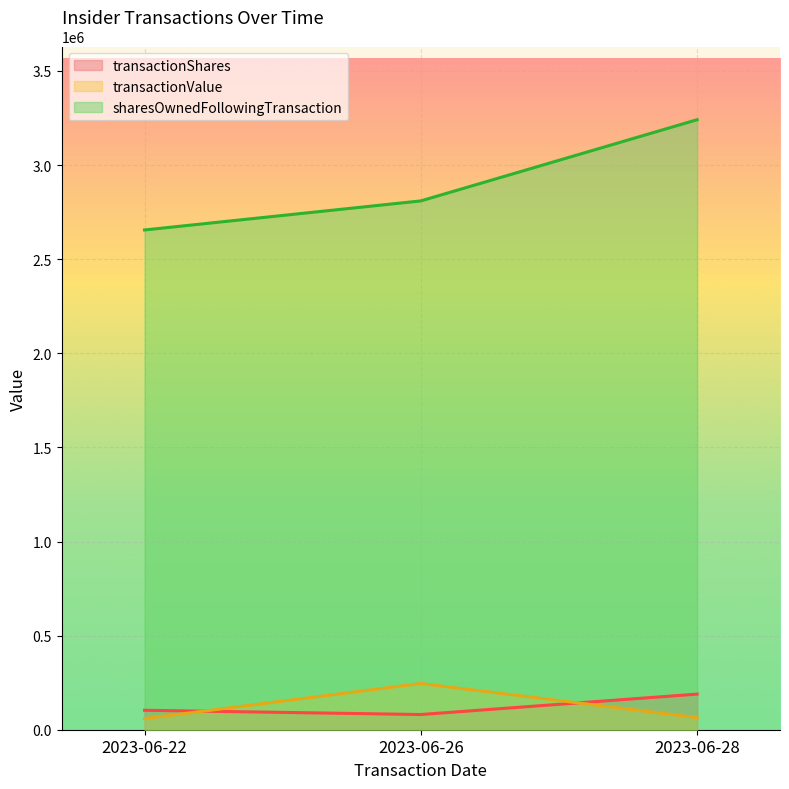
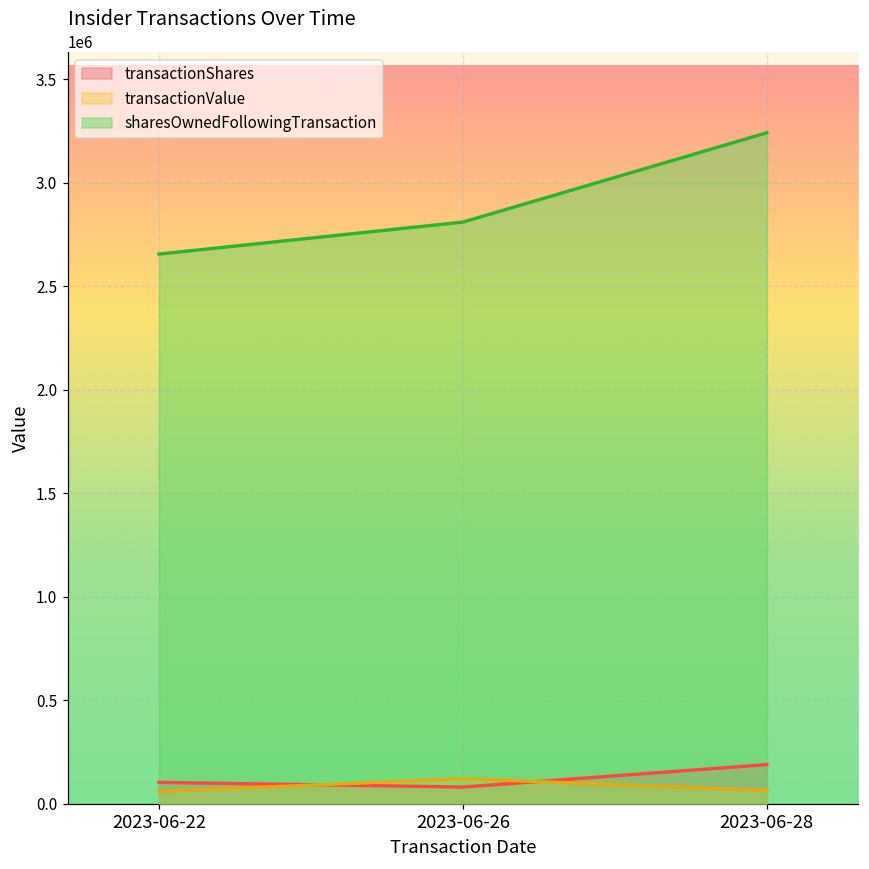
  {
    "transactionShares": {
      "2023-06-22": 100000,
      "2023-06-26": 80000,
      "2023-06-28": 190000
    },
    "transactionValue": {
      "2023-06-22": 60000,
-     "2023-06-26": 250000,
+     "2023-06-26": 120000,
      "2023-06-28": 60000
    },
    "sharesOwnedFollowingTransaction": {
      "2023-06-22": 2660000,
      "2023-06-26": 2810000,
      "2023-06-28": 3240000
    }
  }
